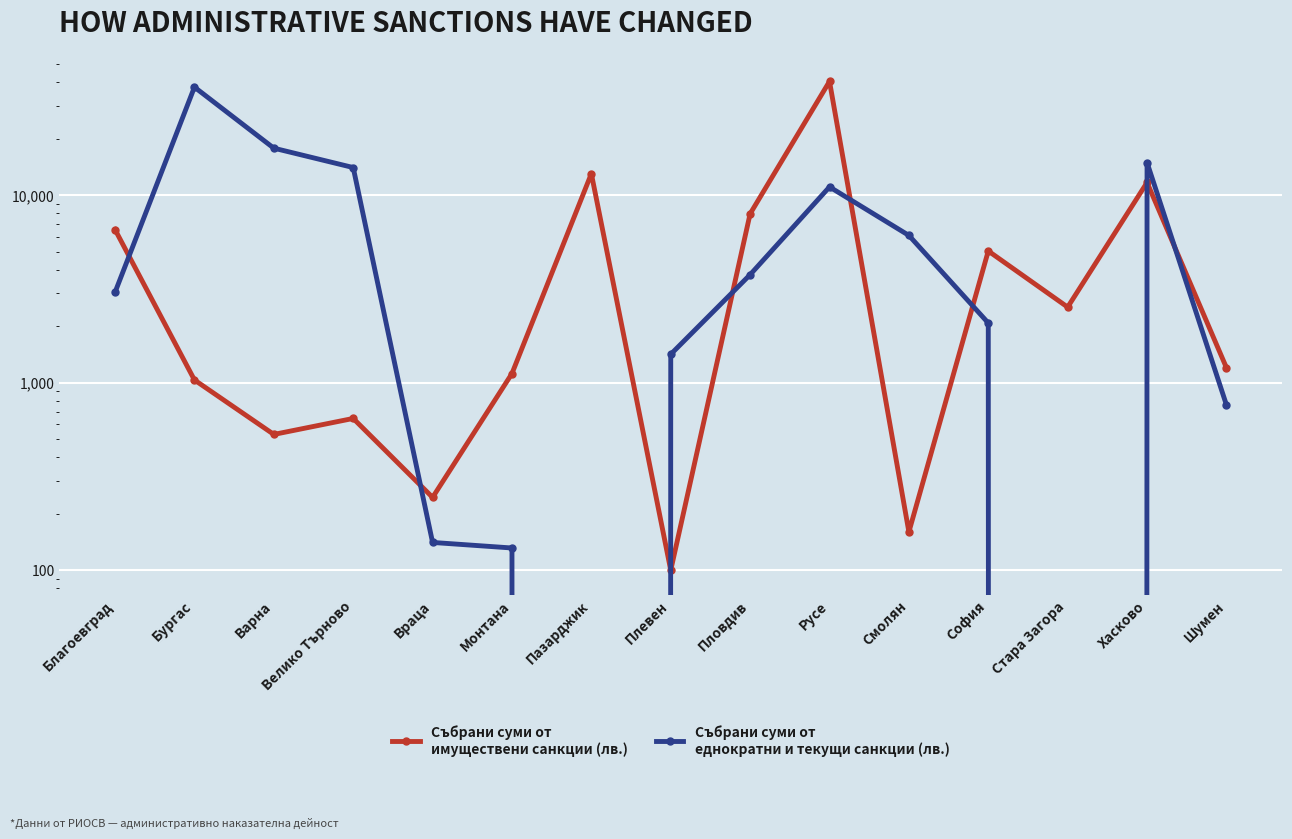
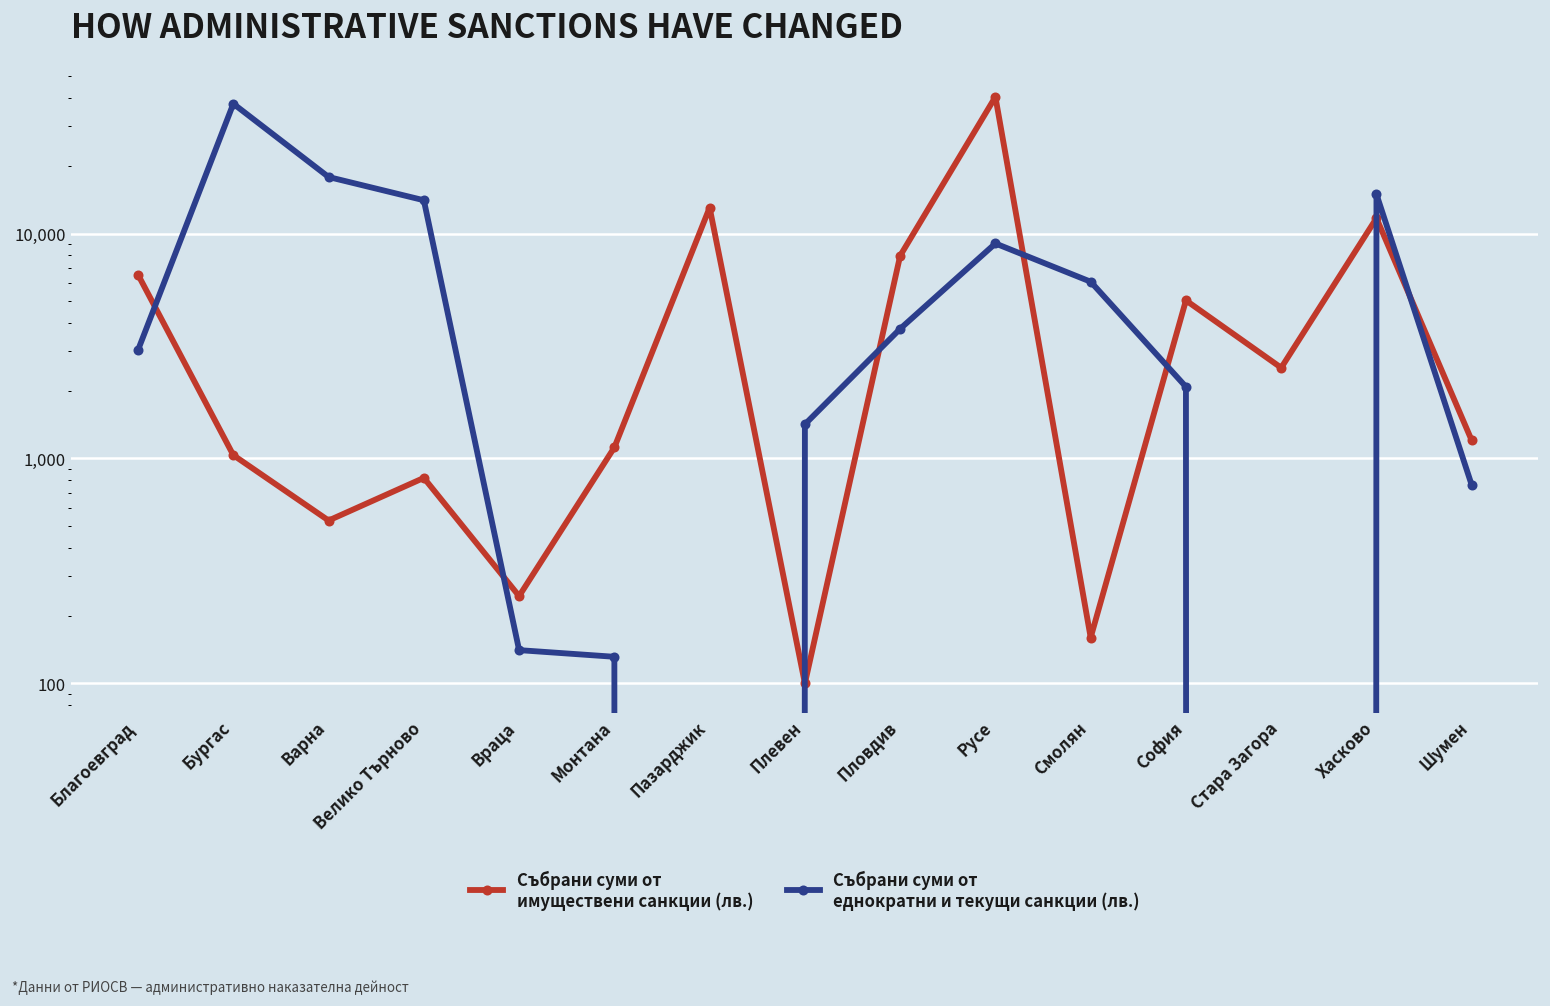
  {
    "Събрани суми от имуществени санкции (лв.)": {
      "Благоевград": "6,600",
      "Бургас": "1,000",
      "Варна": "530",
-     "Велико Търново": "650",
+     "Велико Търново": "800",
      "Враца": "240",
      "Монтана": "1,100",
      "Пазарджик": "13,000",
      "Плевен": "100",
      "Пловдив": "8,000",
      "Русе": "41,000",
      "Смолян": "160",
      "София": "5,000",
      "Стара Загора": "2,500",
      "Хасково": "12,000",
      "Шумен": "1,200"
    },
    "Събрани суми от еднократни и текущи санкции (лв.)": {
      "Благоевград": "3,000",
      "Бургас": "38,000",
      "Варна": "18,000",
      "Велико Търново": "14,000",
      "Враца": "140",
      "Монтана": "130",
      "Плевен": "1,400",
      "Пловдив": "3,800",
-     "Русе": "11,000",
+     "Русе": "9,000",
      "Смолян": "6,100",
      "София": "2,100",
      "Хасково": "15,000",
      "Шумен": "760"
    }
  }
